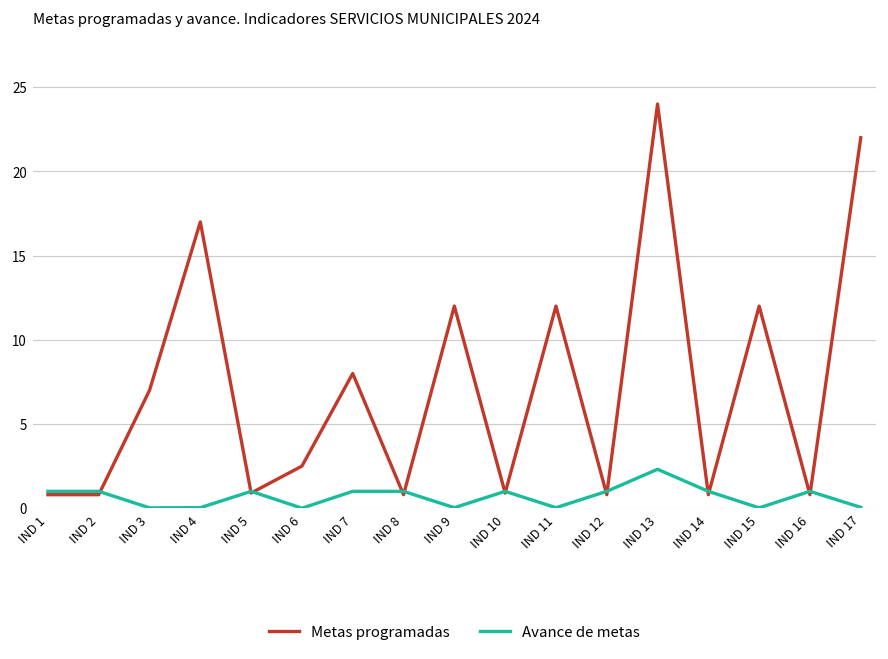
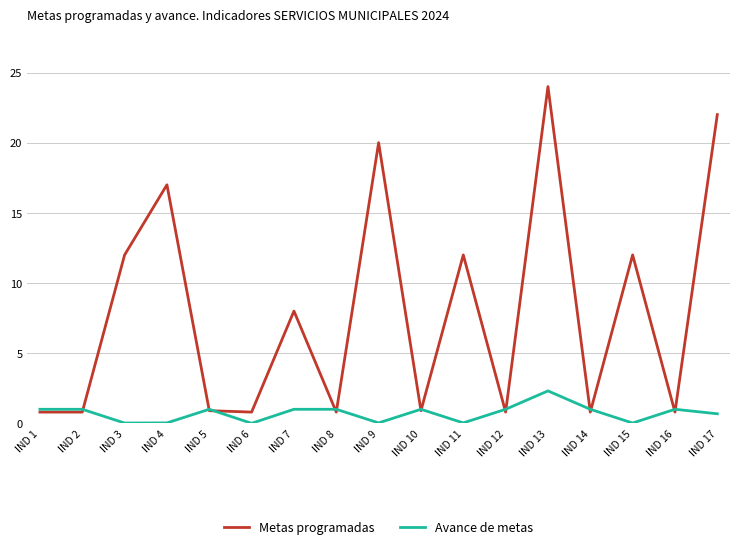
  {
    "Metas programadas": {
      "IND 1": 0.8,
      "IND 2": 0.8,
-     "IND 3": 7,
+     "IND 3": 12,
      "IND 4": 17.0,
-     "IND 6": 2.5,
+     "IND 6": 0.8,
      "IND 7": 8.0,
      "IND 8": 0.8,
-     "IND 9": 12,
+     "IND 9": 20,
      "IND 11": 12.0,
      "IND 12": 0.8,
      "IND 13": 24.0,
      "IND 14": 0.8,
      "IND 15": 12.0,
      "IND 16": 0.8,
      "IND 17": 22.0
    },
    "Avance de metas": {
      "IND 1": 1.0,
      "IND 2": 1.0,
      "IND 3": 0.0,
      "IND 4": 0.0,
      "IND 6": 0.0,
      "IND 7": 1.0,
      "IND 8": 1.0,
      "IND 9": 0.0,
      "IND 11": 0.0,
      "IND 12": 1.0,
      "IND 13": 2.3,
      "IND 14": 1.0,
      "IND 15": 0.0,
      "IND 16": 1.0,
-     "IND 17": 0.1
+     "IND 17": 0.7
    }
  }
